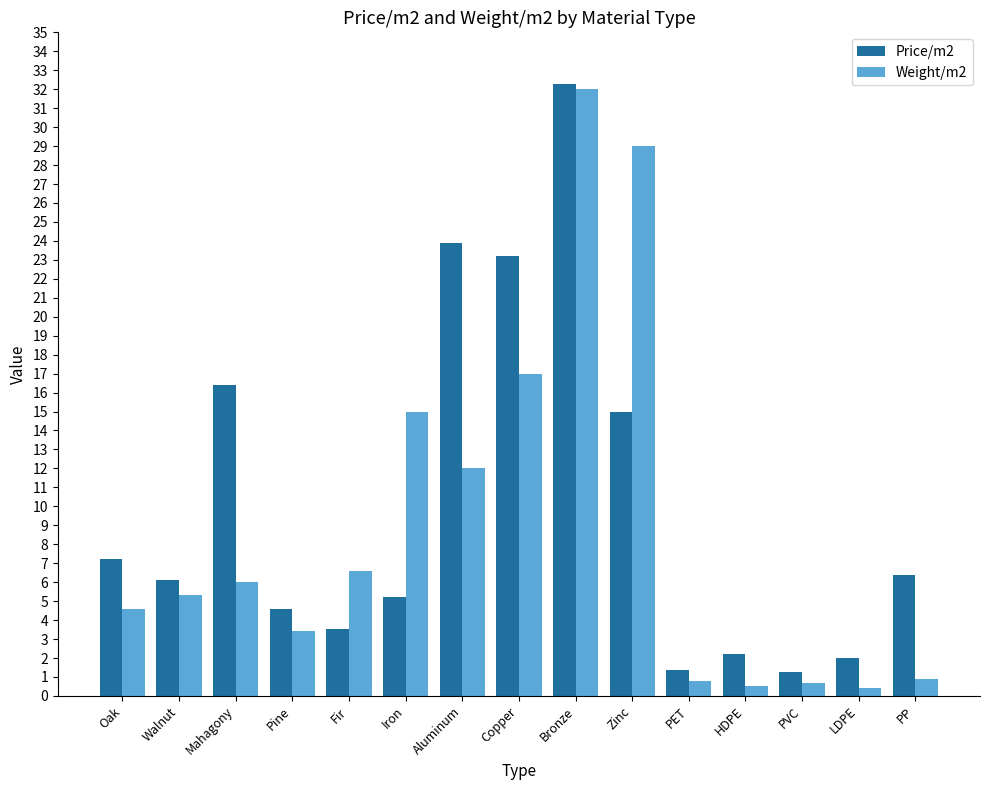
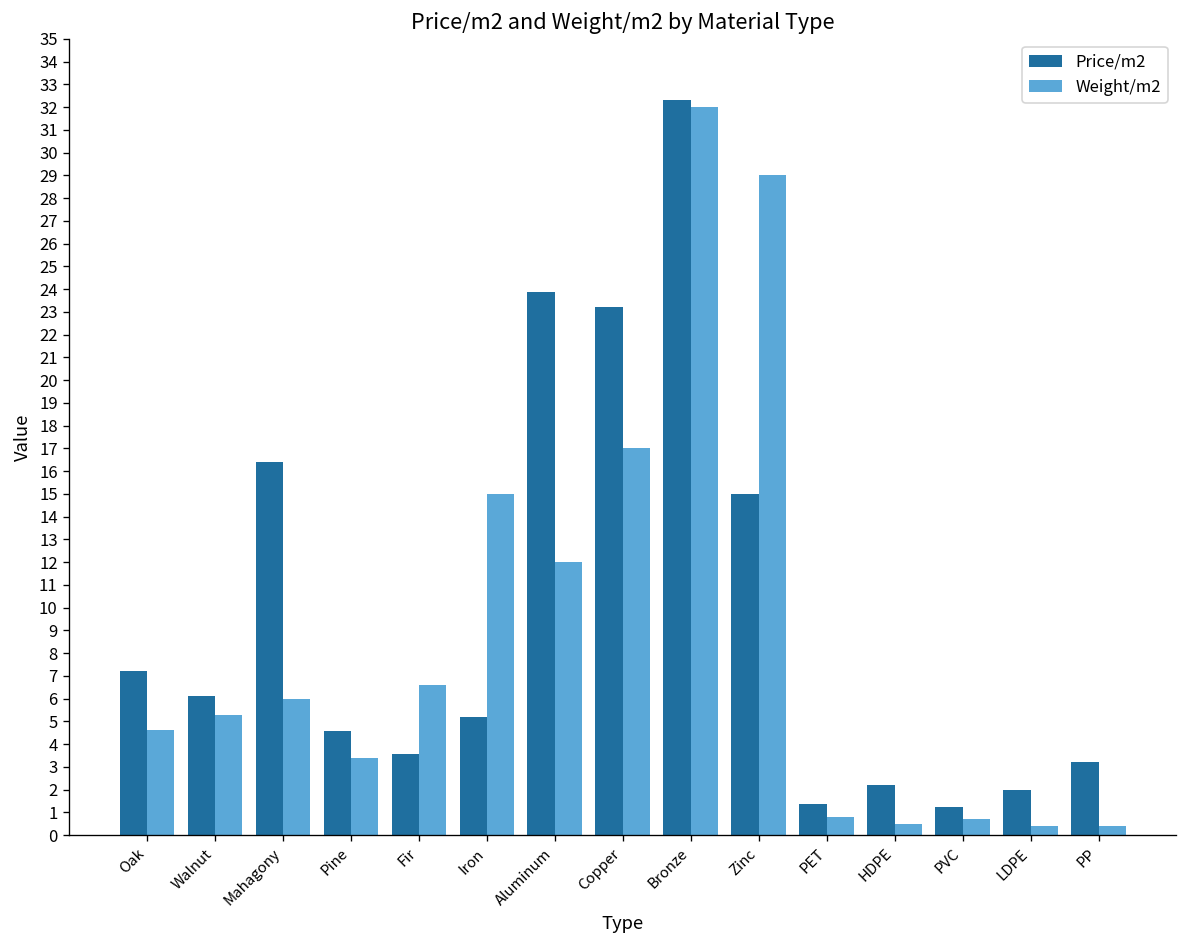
  {
    "Price/m2": {
      "Oak": 7.2,
      "Walnut": 6.1,
      "Mahagony": 16.4,
      "Pine": 4.6,
      "Fir": 3.6,
      "Iron": 5.2,
      "Aluminum": 23.9,
      "Copper": 23.2,
      "Bronze": 32.3,
      "Zinc": 15.0,
      "PET": 1.4,
      "HDPE": 2.2,
      "PVC": 1.3,
      "LDPE": 2.0,
-     "PP": 6.4
+     "PP": 3.2
    },
    "Weight/m2": {
      "Oak": 4.6,
      "Walnut": 5.3,
      "Mahagony": 6.0,
      "Pine": 3.4,
      "Fir": 6.6,
      "Iron": 15.0,
      "Aluminum": 12.0,
      "Copper": 17.0,
      "Bronze": 32.0,
      "Zinc": 29.0,
      "PET": 0.8,
      "HDPE": 0.5,
      "PVC": 0.7,
      "LDPE": 0.4,
-     "PP": 0.9
+     "PP": 0.4
    }
  }
